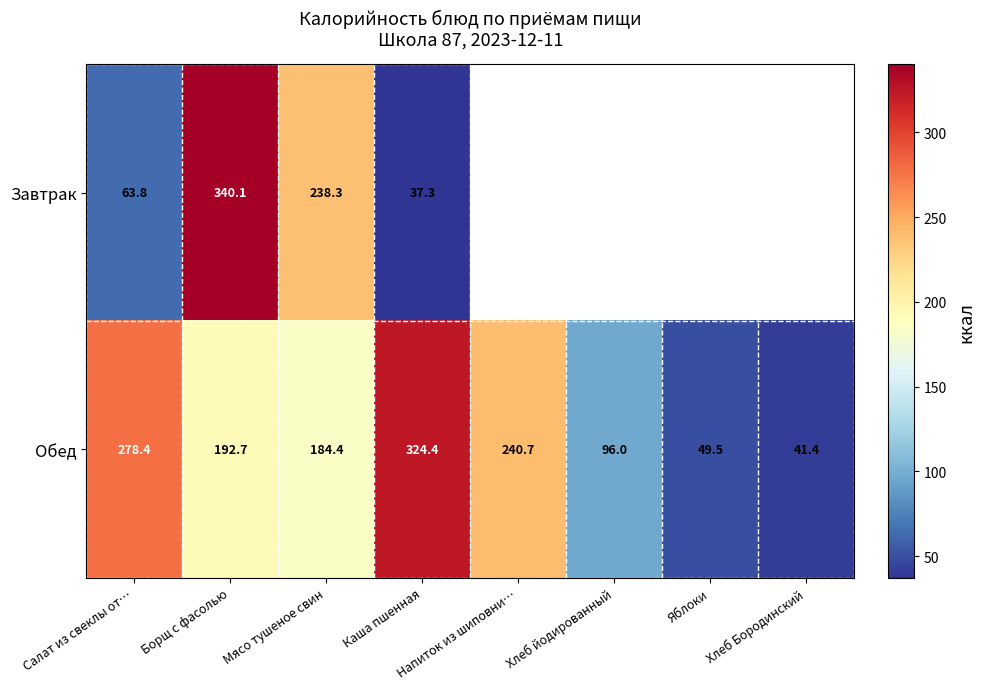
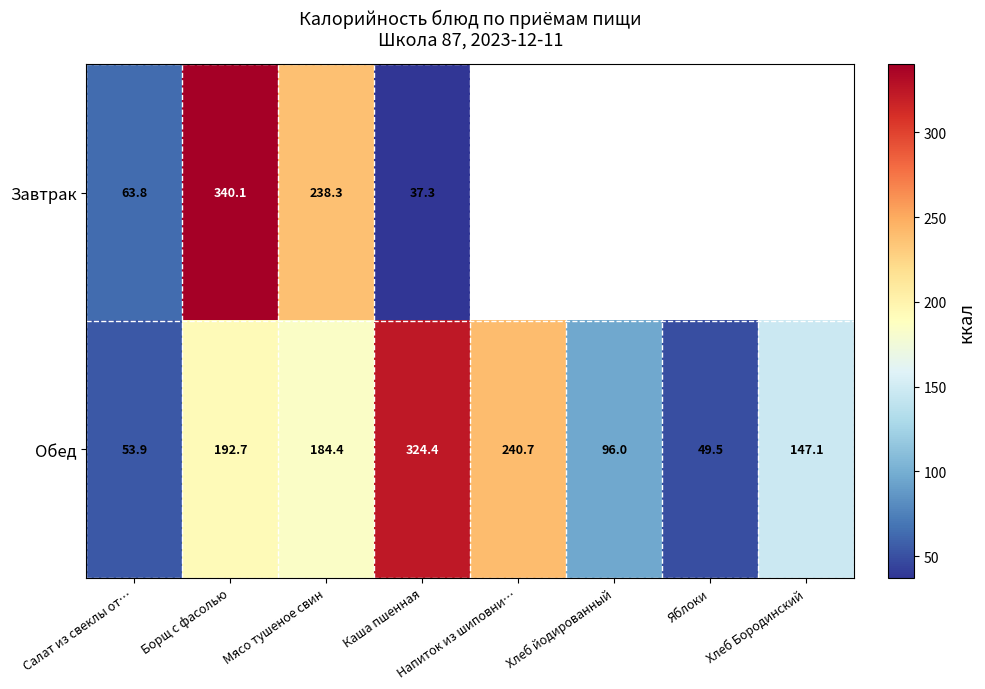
  {
    "Завтрак": {
      "Салат из свеклы от…": 63.8,
      "Борщ с фасолью": 340.1,
      "Мясо тушеное свин": 238.3,
      "Каша пшенная": 37.3
    },
    "Обед": {
-     "Салат из свеклы от…": 278.4,
+     "Салат из свеклы от…": 53.9,
      "Борщ с фасолью": 192.7,
      "Мясо тушеное свин": 184.4,
      "Каша пшенная": 324.4,
      "Напиток из шиповни…": 240.7,
      "Хлеб йодированный": 96.0,
      "Яблоки": 49.5,
-     "Хлеб Бородинский": 41.4
+     "Хлеб Бородинский": 147.1
    }
  }
